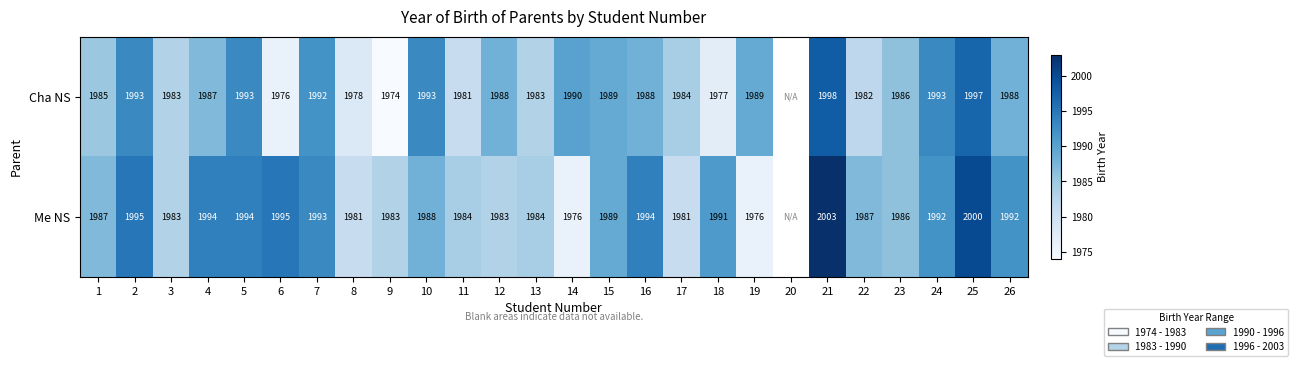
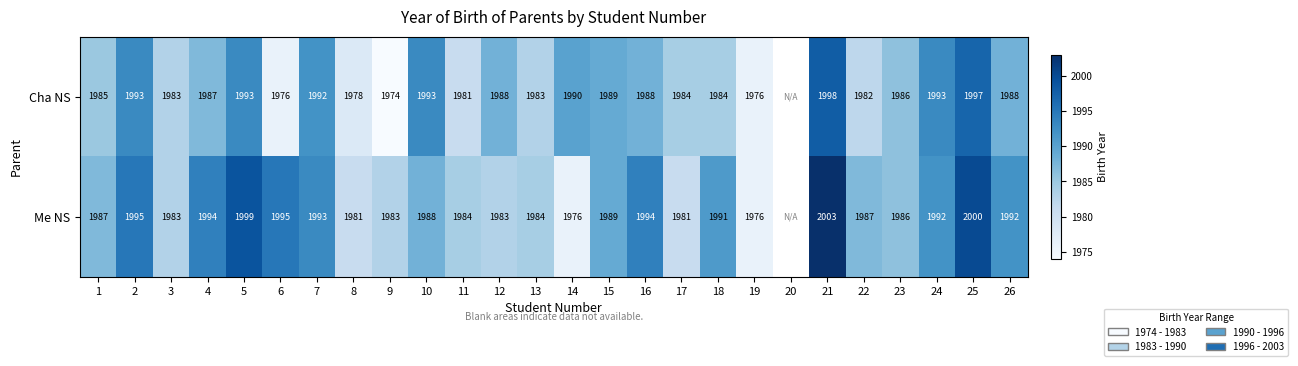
  {
    "Cha NS": {
      "1": 1985,
      "2": 1993,
      "3": 1983,
      "4": 1987,
      "5": 1993,
      "6": 1976,
      "7": 1992,
      "8": 1978,
      "9": 1974,
      "10": 1993,
      "11": 1981,
      "12": 1988,
      "13": 1983,
      "14": 1990,
      "15": 1989,
      "16": 1988,
      "17": 1984,
-     "18": 1977,
-     "19": 1989,
+     "18": 1984,
+     "19": 1976,
      "21": 1998,
      "22": 1982,
      "23": 1986,
      "24": 1993,
      "25": 1997,
      "26": 1988
    },
    "Me NS": {
      "1": 1987,
      "2": 1995,
      "3": 1983,
      "4": 1994,
-     "5": 1994,
+     "5": 1999,
      "6": 1995,
      "7": 1993,
      "8": 1981,
      "9": 1983,
      "10": 1988,
      "11": 1984,
      "12": 1983,
      "13": 1984,
      "14": 1976,
      "15": 1989,
      "16": 1994,
      "17": 1981,
      "18": 1991,
      "19": 1976,
      "21": 2003,
      "22": 1987,
      "23": 1986,
      "24": 1992,
      "25": 2000,
      "26": 1992
    }
  }
